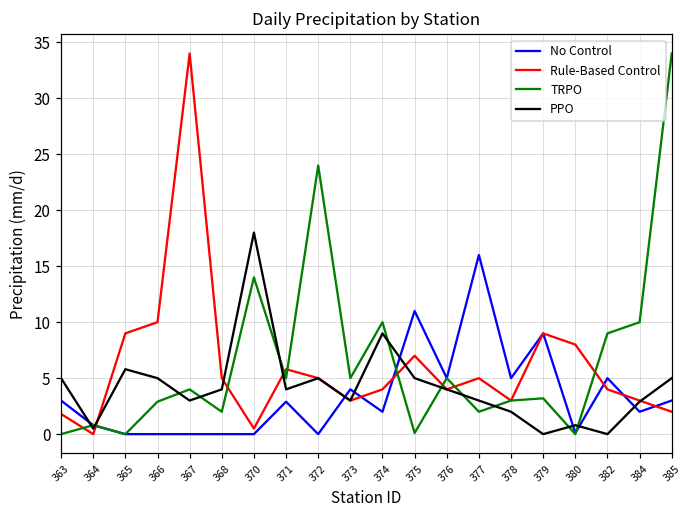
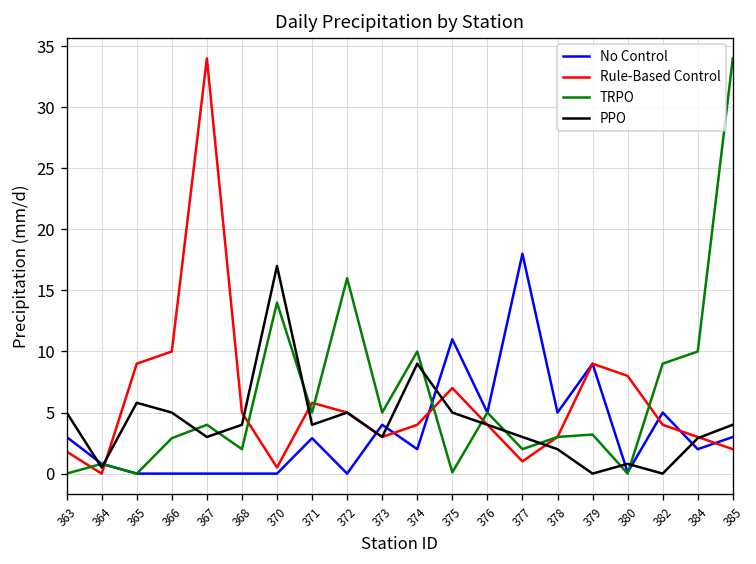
  {
    "No Control": {
      "363": 3,
      "366": 0,
      "367": 0,
      "368": 0,
      "370": 0,
      "371": 3,
      "372": 0,
      "373": 4,
      "374": 2,
      "375": 11,
-     "377": 16,
+     "377": 18,
      "378": 5,
      "382": 5,
      "384": 2,
      "385": 3
    },
    "Rule-Based Control": {
      "363": 2,
      "364": 0,
      "365": 9,
      "366": 10,
      "367": 34,
      "368": 5,
      "370": 0.5,
      "371": 6,
      "374": 4,
      "375": 7,
-     "377": 5,
+     "377": 1,
      "380": 8,
      "382": 4,
      "385": 2
    },
    "TRPO": {
      "363": 0,
      "366": 3,
      "367": 4,
      "368": 2,
      "370": 14,
      "371": 5,
-     "372": 24,
+     "372": 16,
      "373": 5,
      "374": 10,
      "375": 0,
      "377": 2,
      "379": 3,
      "382": 9,
      "384": 10,
      "385": 34
    },
    "PPO": {
      "363": 5,
      "364": 0.5,
      "365": 6,
      "366": 5,
      "367": 3,
      "368": 4,
-     "370": 18,
+     "370": 17,
      "371": 4,
      "374": 9,
      "375": 5,
      "377": 3,
      "378": 2,
      "379": 0,
      "380": 1,
      "382": 0,
-     "385": 5
+     "385": 4
    }
  }
